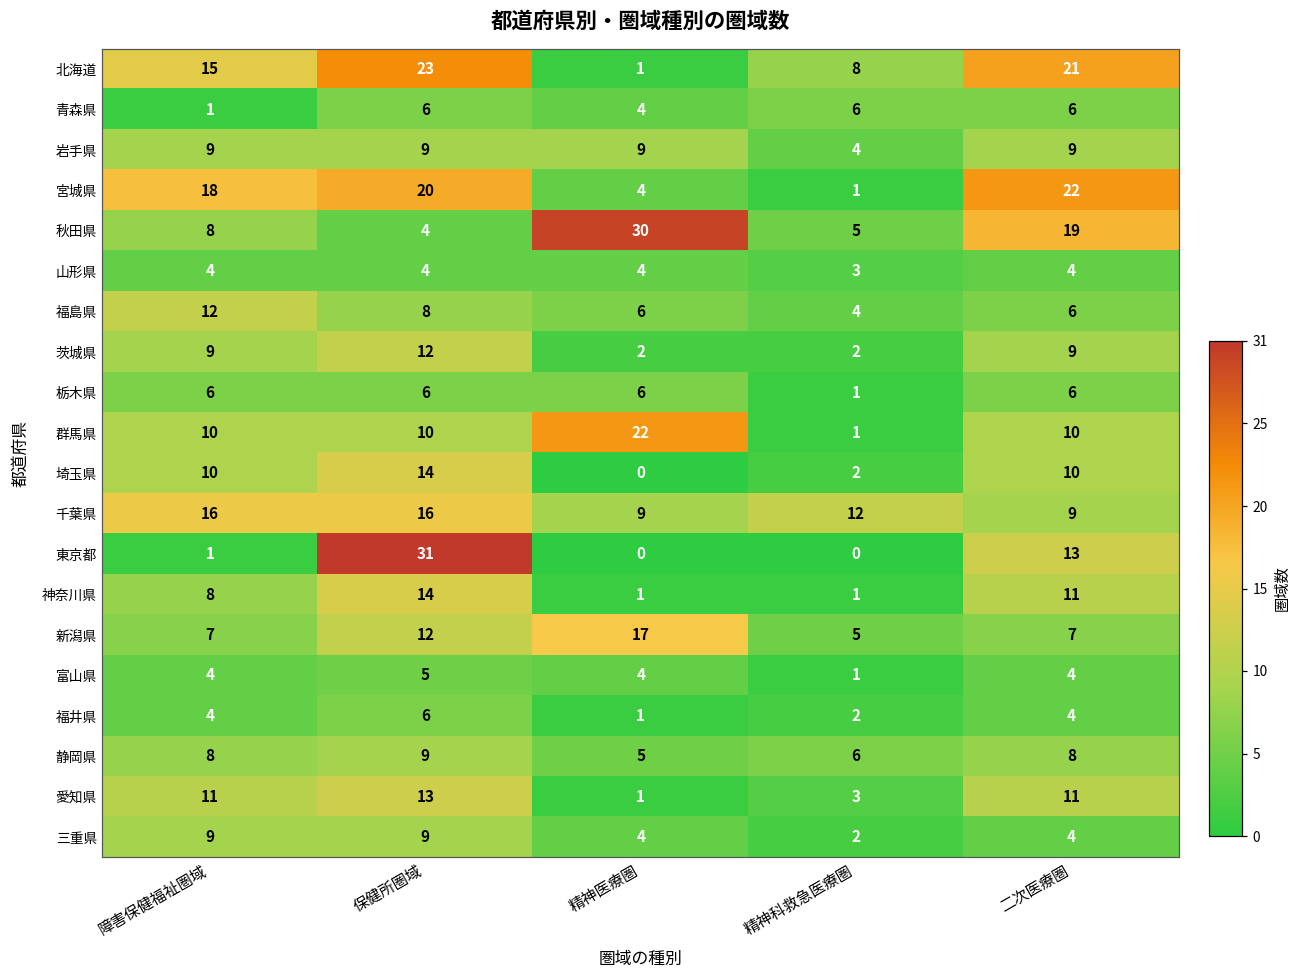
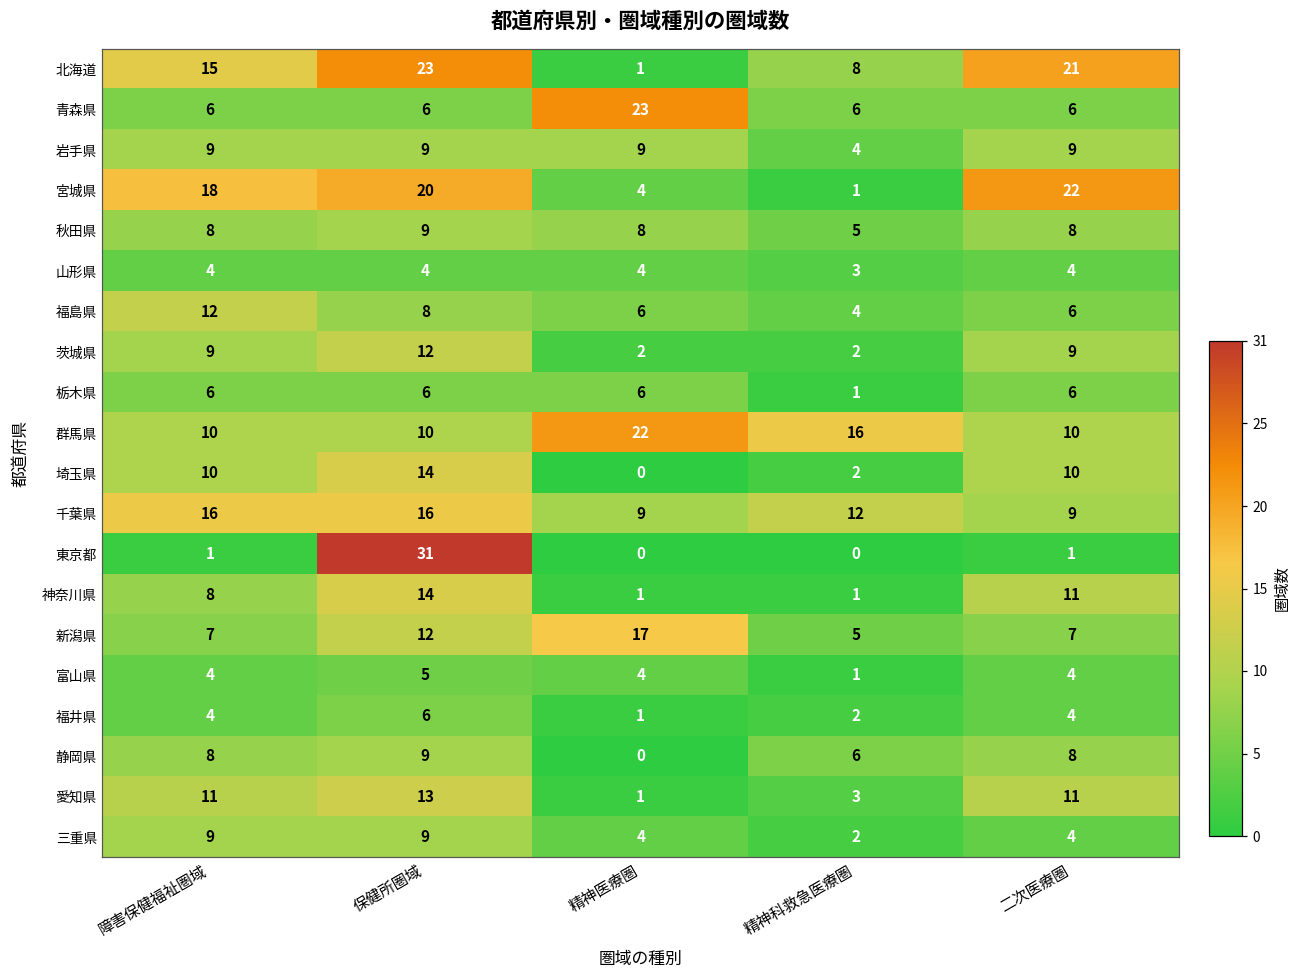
  {
    "北海道": {
      "障害保健福祉圏域": 15,
      "保健所圏域": 23,
      "精神医療圏": 1,
      "精神科救急医療圏": 8,
      "二次医療圏": 21
    },
    "青森県": {
-     "障害保健福祉圏域": 1,
+     "障害保健福祉圏域": 6,
      "保健所圏域": 6,
-     "精神医療圏": 4,
+     "精神医療圏": 23,
      "精神科救急医療圏": 6,
      "二次医療圏": 6
    },
    "岩手県": {
      "障害保健福祉圏域": 9,
      "保健所圏域": 9,
      "精神医療圏": 9,
      "精神科救急医療圏": 4,
      "二次医療圏": 9
    },
    "宮城県": {
      "障害保健福祉圏域": 18,
      "保健所圏域": 20,
      "精神医療圏": 4,
      "精神科救急医療圏": 1,
      "二次医療圏": 22
    },
    "秋田県": {
      "障害保健福祉圏域": 8,
-     "保健所圏域": 4,
-     "精神医療圏": 30,
+     "保健所圏域": 9,
+     "精神医療圏": 8,
      "精神科救急医療圏": 5,
-     "二次医療圏": 19
+     "二次医療圏": 8
    },
    "山形県": {
      "障害保健福祉圏域": 4,
      "保健所圏域": 4,
      "精神医療圏": 4,
      "精神科救急医療圏": 3,
      "二次医療圏": 4
    },
    "福島県": {
      "障害保健福祉圏域": 12,
      "保健所圏域": 8,
      "精神医療圏": 6,
      "精神科救急医療圏": 4,
      "二次医療圏": 6
    },
    "茨城県": {
      "障害保健福祉圏域": 9,
      "保健所圏域": 12,
      "精神医療圏": 2,
      "精神科救急医療圏": 2,
      "二次医療圏": 9
    },
    "栃木県": {
      "障害保健福祉圏域": 6,
      "保健所圏域": 6,
      "精神医療圏": 6,
      "精神科救急医療圏": 1,
      "二次医療圏": 6
    },
    "群馬県": {
      "障害保健福祉圏域": 10,
      "保健所圏域": 10,
      "精神医療圏": 22,
-     "精神科救急医療圏": 1,
+     "精神科救急医療圏": 16,
      "二次医療圏": 10
    },
    "埼玉県": {
      "障害保健福祉圏域": 10,
      "保健所圏域": 14,
      "精神医療圏": 0,
      "精神科救急医療圏": 2,
      "二次医療圏": 10
    },
    "千葉県": {
      "障害保健福祉圏域": 16,
      "保健所圏域": 16,
      "精神医療圏": 9,
      "精神科救急医療圏": 12,
      "二次医療圏": 9
    },
    "東京都": {
      "障害保健福祉圏域": 1,
      "保健所圏域": 31,
      "精神医療圏": 0,
      "精神科救急医療圏": 0,
-     "二次医療圏": 13
+     "二次医療圏": 1
    },
    "神奈川県": {
      "障害保健福祉圏域": 8,
      "保健所圏域": 14,
      "精神医療圏": 1,
      "精神科救急医療圏": 1,
      "二次医療圏": 11
    },
    "新潟県": {
      "障害保健福祉圏域": 7,
      "保健所圏域": 12,
      "精神医療圏": 17,
      "精神科救急医療圏": 5,
      "二次医療圏": 7
    },
    "富山県": {
      "障害保健福祉圏域": 4,
      "保健所圏域": 5,
      "精神医療圏": 4,
      "精神科救急医療圏": 1,
      "二次医療圏": 4
    },
    "福井県": {
      "障害保健福祉圏域": 4,
      "保健所圏域": 6,
      "精神医療圏": 1,
      "精神科救急医療圏": 2,
      "二次医療圏": 4
    },
    "静岡県": {
      "障害保健福祉圏域": 8,
      "保健所圏域": 9,
-     "精神医療圏": 5,
+     "精神医療圏": 0,
      "精神科救急医療圏": 6,
      "二次医療圏": 8
    },
    "愛知県": {
      "障害保健福祉圏域": 11,
      "保健所圏域": 13,
      "精神医療圏": 1,
      "精神科救急医療圏": 3,
      "二次医療圏": 11
    },
    "三重県": {
      "障害保健福祉圏域": 9,
      "保健所圏域": 9,
      "精神医療圏": 4,
      "精神科救急医療圏": 2,
      "二次医療圏": 4
    }
  }
